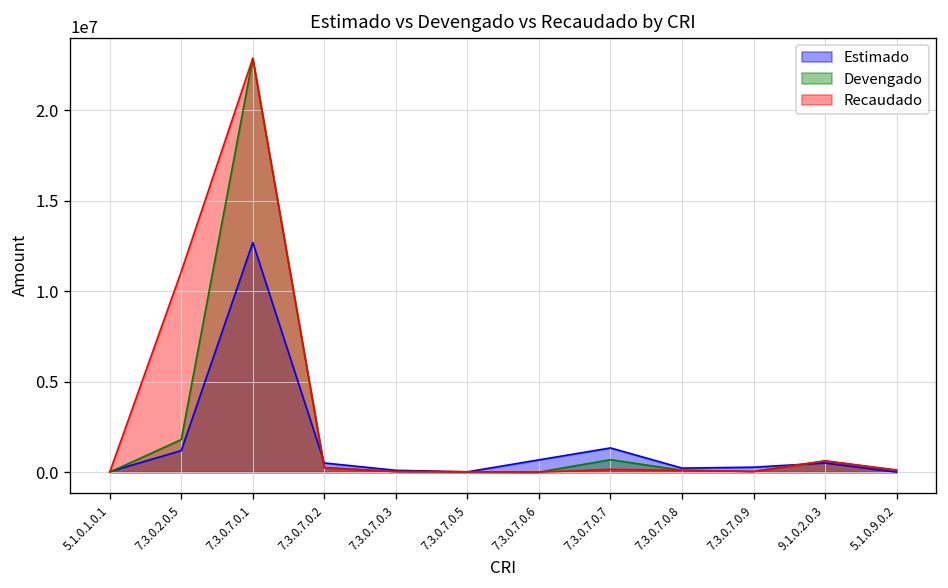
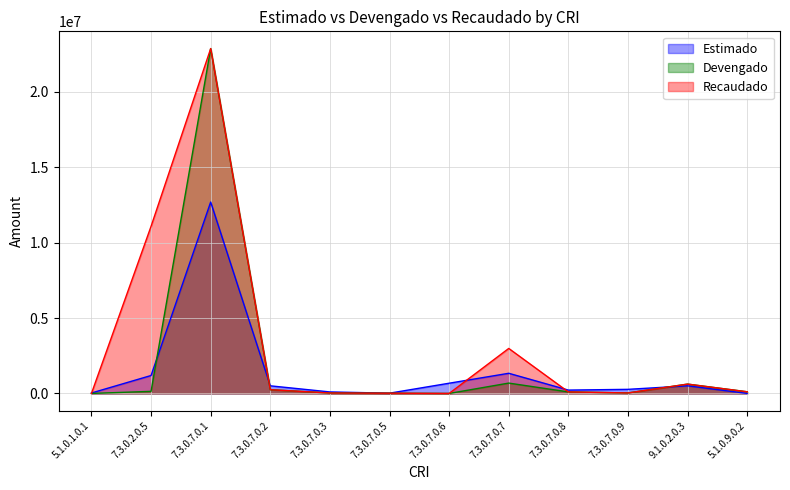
  {
    "Estimado": {
      "7.3.0.2.0.5": 1200000,
      "7.3.0.7.0.1": 12700000,
      "7.3.0.7.0.2": 500000,
      "7.3.0.7.0.6": 700000,
      "7.3.0.7.0.7": 1300000,
      "7.3.0.7.0.9": 300000
    },
    "Devengado": {
-     "7.3.0.2.0.5": 1800000,
+     "7.3.0.2.0.5": 100000,
      "7.3.0.7.0.7": 700000
    },
    "Recaudado": {
      "7.3.0.2.0.5": 11100000,
-     "7.3.0.7.0.7": 100000
+     "7.3.0.7.0.7": 3000000
    }
  }
